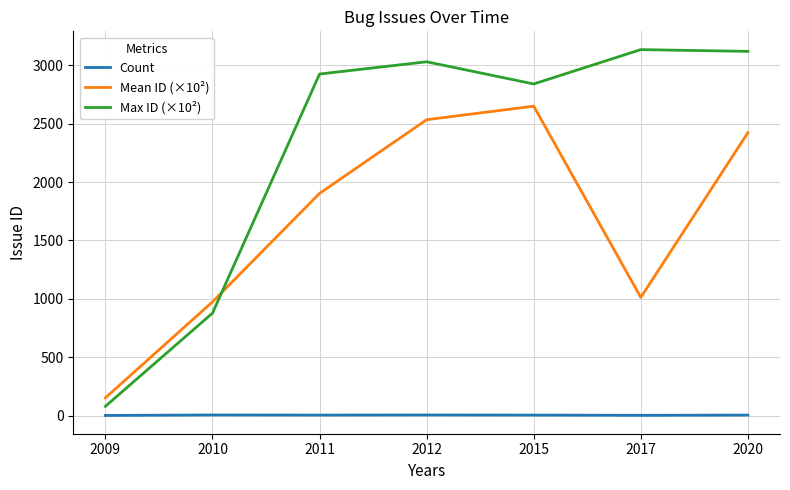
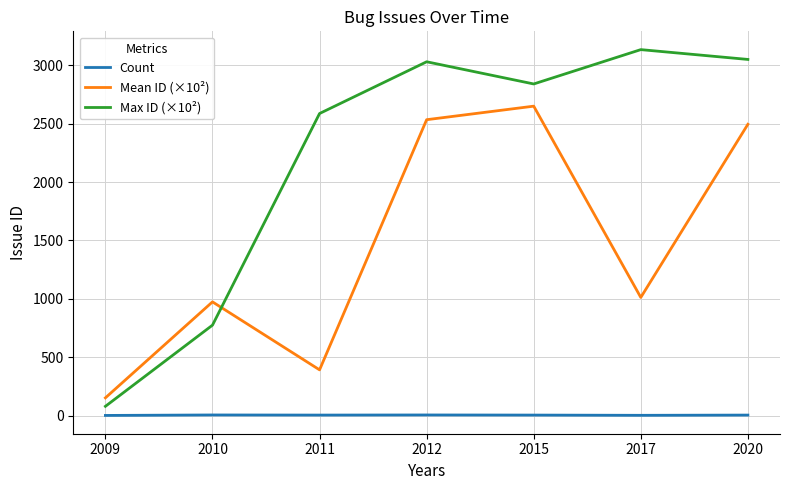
  {
    "Count": {
      "2009": 0,
      "2010": 10,
      "2011": 10,
      "2012": 10,
      "2015": 10,
      "2017": 0,
      "2020": 10
    },
    "Mean ID (×10²)": {
      "2009": 150,
      "2010": 970,
-     "2011": 1900,
+     "2011": 390,
      "2012": 2530,
      "2015": 2650,
      "2017": 1010,
-     "2020": 2420
+     "2020": 2490
    },
    "Max ID (×10²)": {
      "2009": 80,
-     "2010": 880,
-     "2011": 2930,
+     "2010": 780,
+     "2011": 2590,
      "2012": 3030,
      "2015": 2840,
      "2017": 3130,
-     "2020": 3120
+     "2020": 3050
    }
  }
